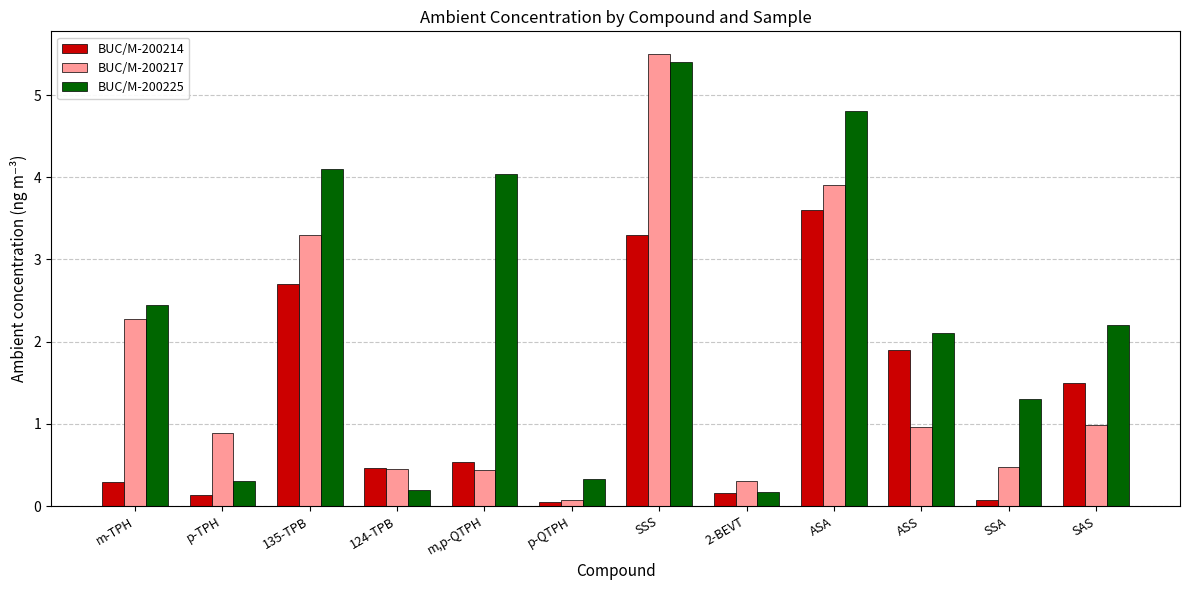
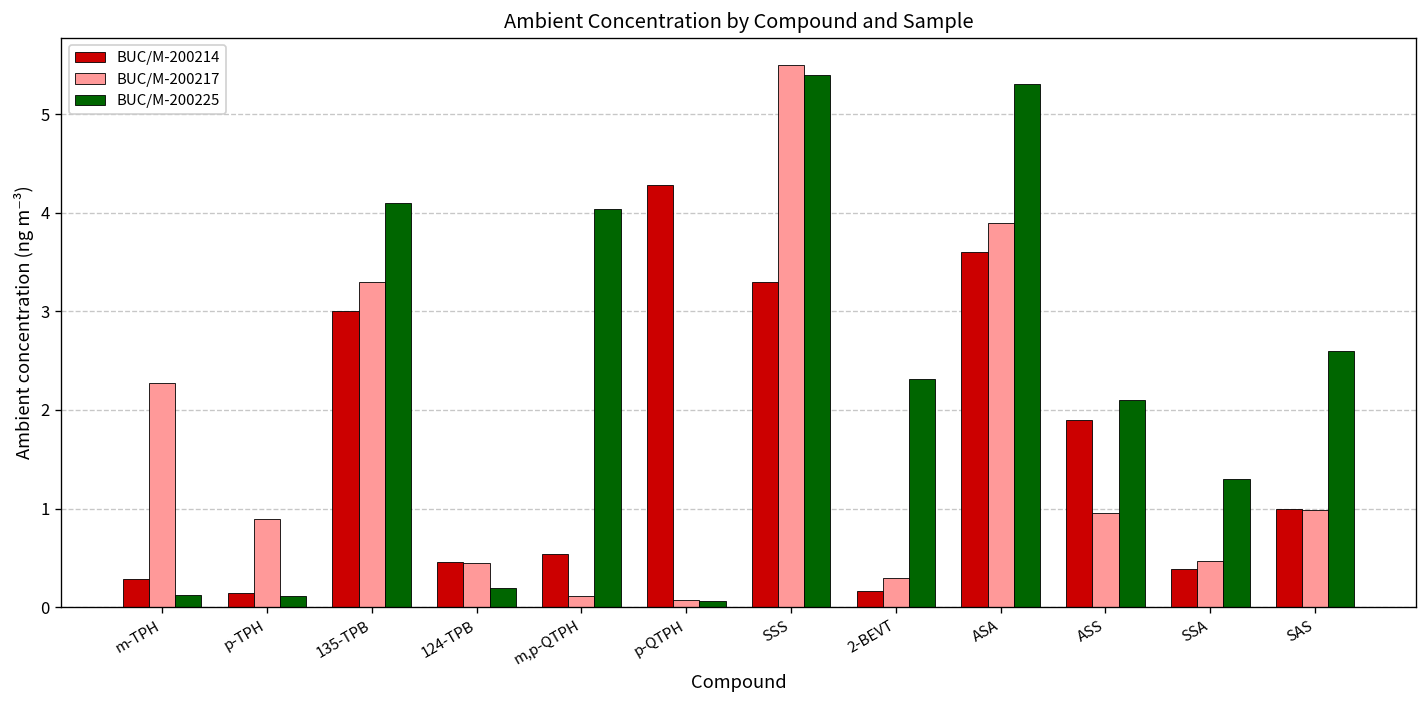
  {
    "BUC/M-200214": {
      "m-TPH": 0.3,
      "p-TPH": 0.1,
-     "135-TPB": 2.7,
+     "135-TPB": 3.0,
      "124-TPB": 0.5,
      "m,p-QTPH": 0.5,
-     "p-QTPH": 0.0,
+     "p-QTPH": 4.3,
      "SSS": 3.3,
      "2-BEVT": 0.2,
      "ASA": 3.6,
      "ASS": 1.9,
-     "SSA": 0.1,
-     "SAS": 1.5
+     "SSA": 0.4,
+     "SAS": 1.0
    },
    "BUC/M-200217": {
      "m-TPH": 2.3,
      "p-TPH": 0.9,
      "135-TPB": 3.3,
      "124-TPB": 0.5,
-     "m,p-QTPH": 0.4,
+     "m,p-QTPH": 0.1,
      "p-QTPH": 0.1,
      "SSS": 5.5,
      "2-BEVT": 0.3,
      "ASA": 3.9,
      "ASS": 1.0,
      "SSA": 0.5,
      "SAS": 1.0
    },
    "BUC/M-200225": {
-     "m-TPH": 2.5,
-     "p-TPH": 0.3,
+     "m-TPH": 0.1,
+     "p-TPH": 0.1,
      "135-TPB": 4.1,
      "124-TPB": 0.2,
      "m,p-QTPH": 4.0,
-     "p-QTPH": 0.3,
+     "p-QTPH": 0.1,
      "SSS": 5.4,
-     "2-BEVT": 0.2,
-     "ASA": 4.8,
+     "2-BEVT": 2.3,
+     "ASA": 5.3,
      "ASS": 2.1,
      "SSA": 1.3,
-     "SAS": 2.2
+     "SAS": 2.6
    }
  }
